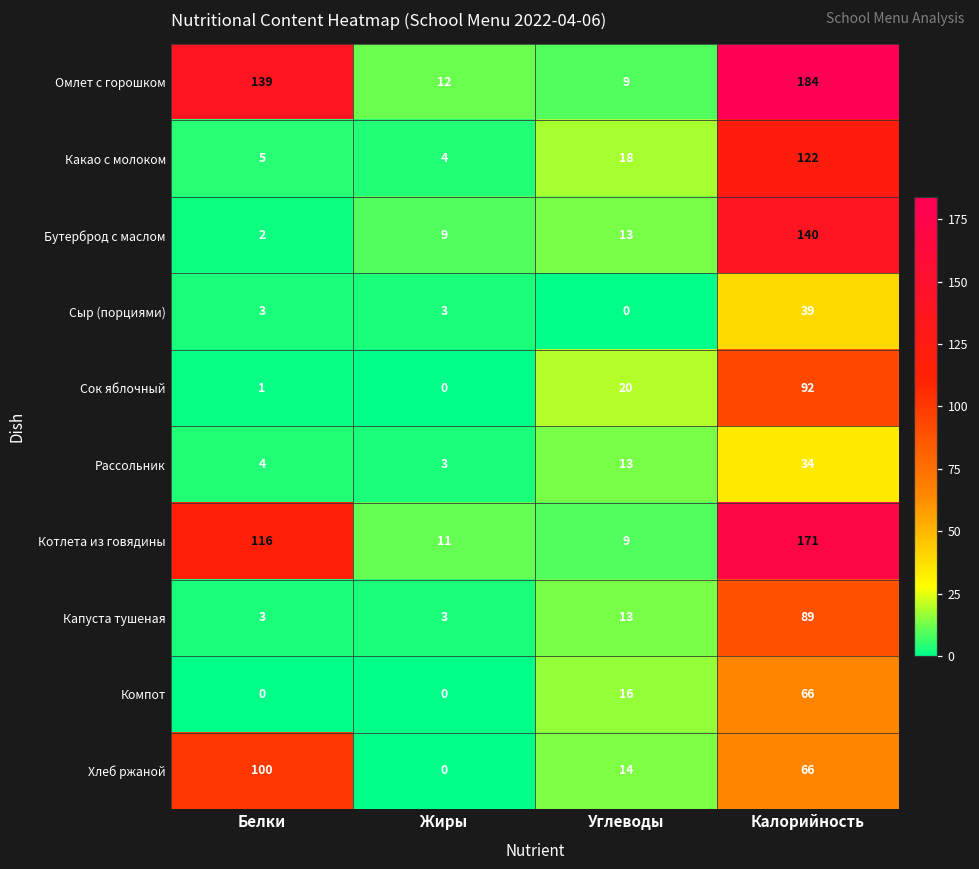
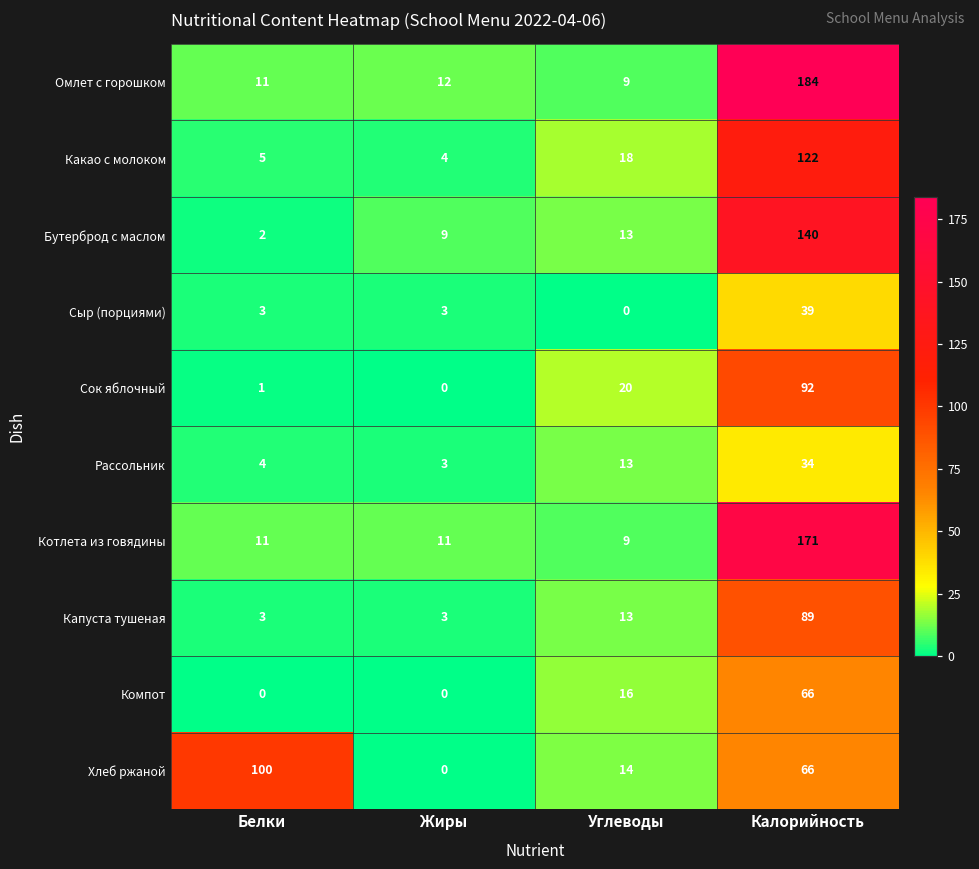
  {
    "Омлет с горошком": {
-     "Белки": 139,
+     "Белки": 11,
      "Жиры": 12,
      "Углеводы": 9,
      "Калорийность": 184
    },
    "Какао с молоком": {
      "Белки": 5,
      "Жиры": 4,
      "Углеводы": 18,
      "Калорийность": 122
    },
    "Бутерброд с маслом": {
      "Белки": 2,
      "Жиры": 9,
      "Углеводы": 13,
      "Калорийность": 140
    },
    "Сыр (порциями)": {
      "Белки": 3,
      "Жиры": 3,
      "Углеводы": 0,
      "Калорийность": 39
    },
    "Сок яблочный": {
      "Белки": 1,
      "Жиры": 0,
      "Углеводы": 20,
      "Калорийность": 92
    },
    "Рассольник": {
      "Белки": 4,
      "Жиры": 3,
      "Углеводы": 13,
      "Калорийность": 34
    },
    "Котлета из говядины": {
-     "Белки": 116,
+     "Белки": 11,
      "Жиры": 11,
      "Углеводы": 9,
      "Калорийность": 171
    },
    "Капуста тушеная": {
      "Белки": 3,
      "Жиры": 3,
      "Углеводы": 13,
      "Калорийность": 89
    },
    "Компот": {
      "Белки": 0,
      "Жиры": 0,
      "Углеводы": 16,
      "Калорийность": 66
    },
    "Хлеб ржаной": {
      "Белки": 100,
      "Жиры": 0,
      "Углеводы": 14,
      "Калорийность": 66
    }
  }
